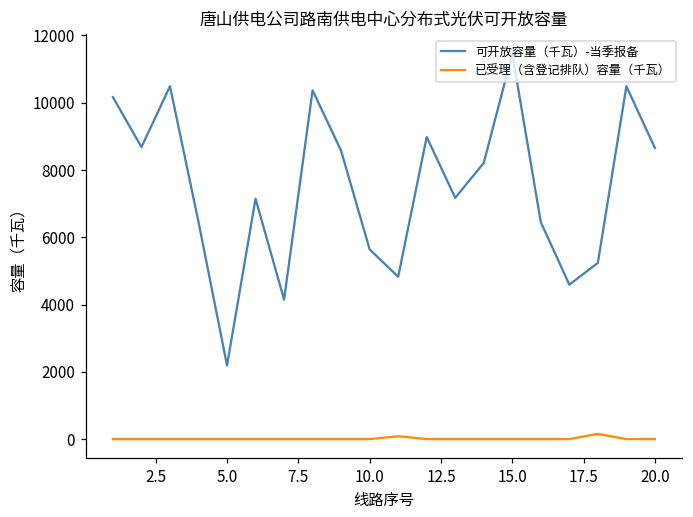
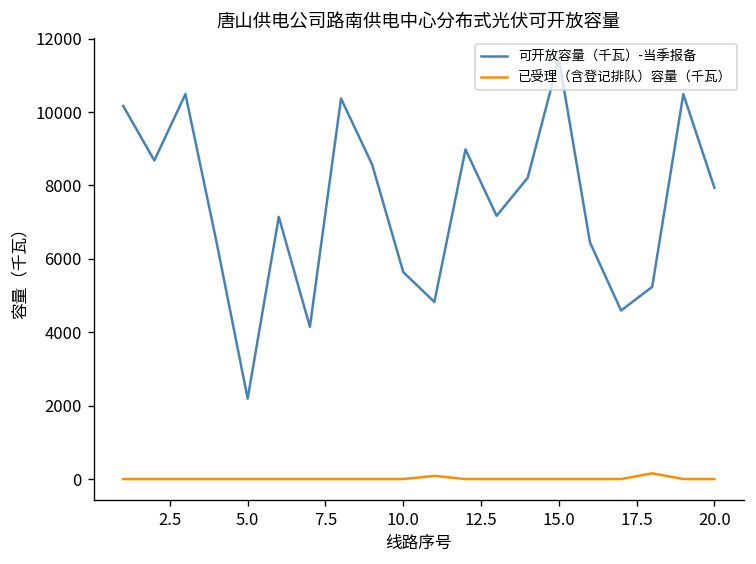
  {
    "可开放容量（千瓦）-当季报备": {
      "5.0": 2200,
      "10.0": 5600,
-     "20.0": 8700
+     "20.0": 7900
    },
    "已受理（含登记排队）容量（千瓦）": {
      "5.0": 0,
      "10.0": 0,
      "15.0": 0,
      "20.0": 0
    }
  }
